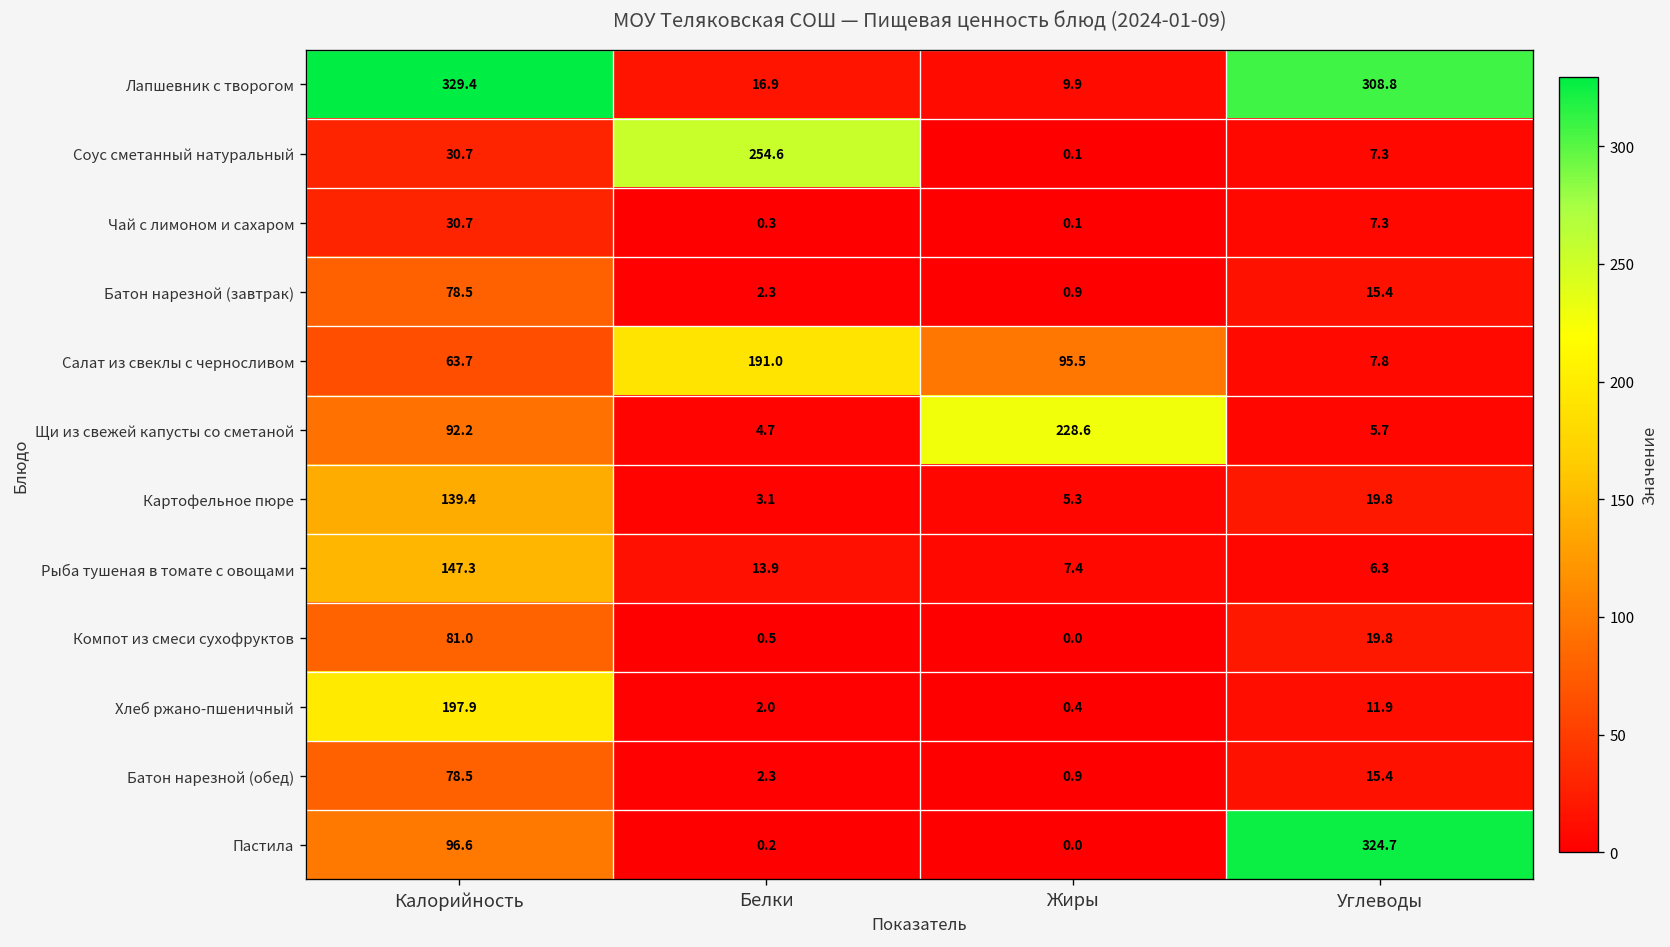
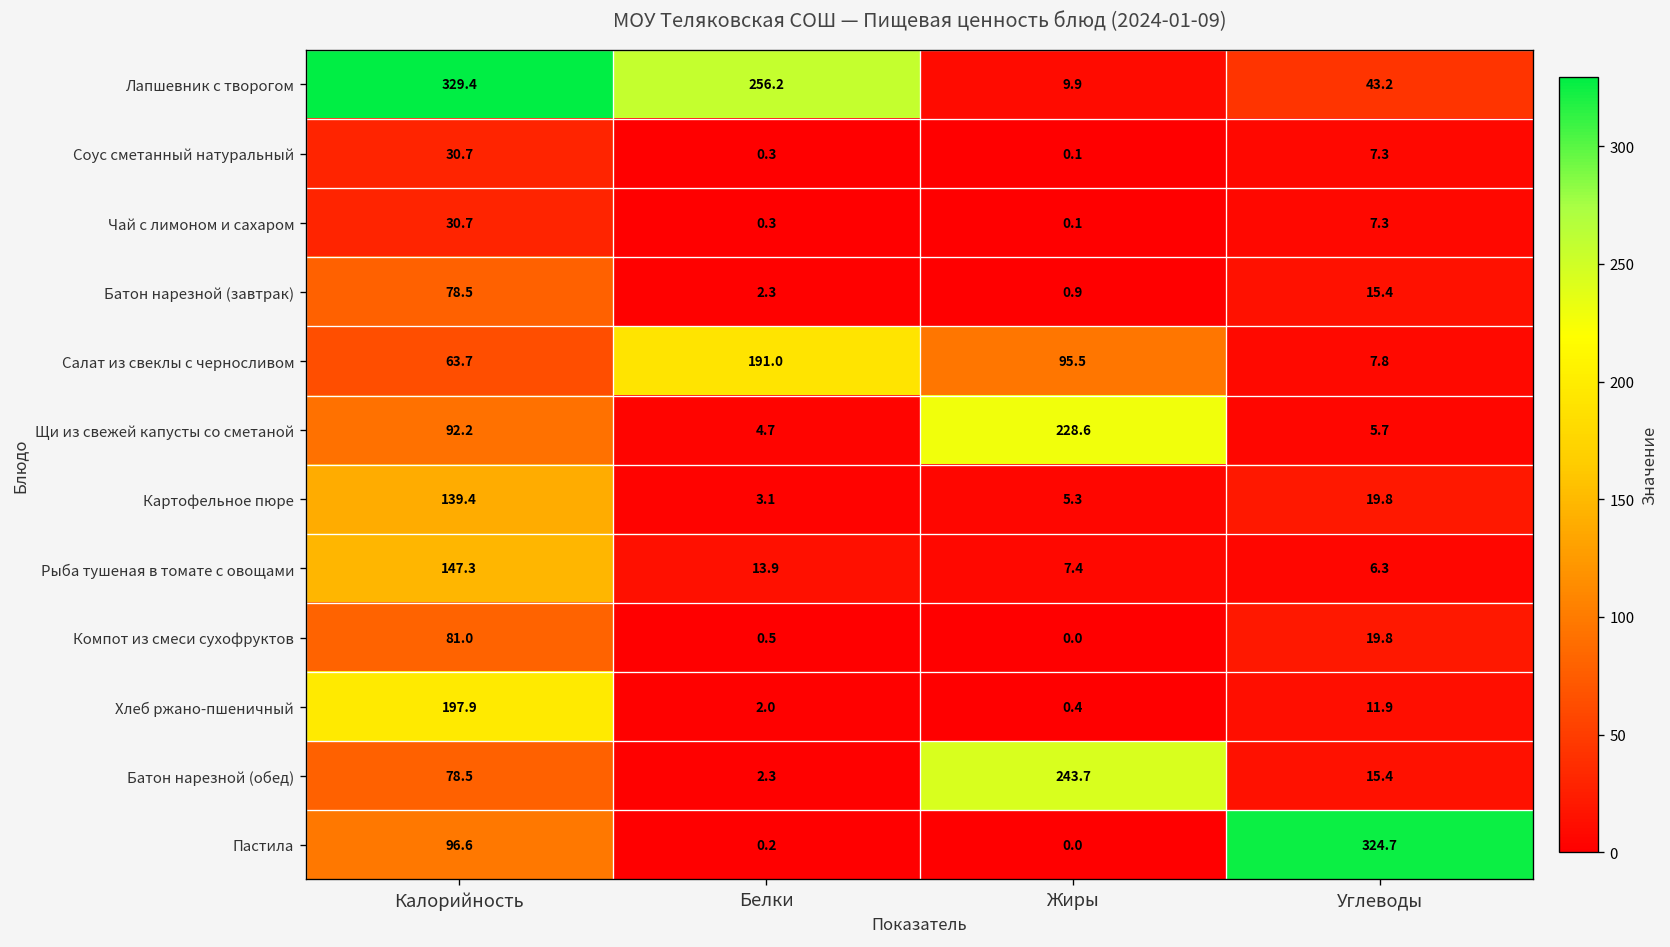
  {
    "Лапшевник с творогом": {
      "Калорийность": 329.4,
-     "Белки": 16.9,
+     "Белки": 256.2,
      "Жиры": 9.9,
-     "Углеводы": 308.8
+     "Углеводы": 43.2
    },
    "Соус сметанный натуральный": {
      "Калорийность": 30.7,
-     "Белки": 254.6,
+     "Белки": 0.3,
      "Жиры": 0.1,
      "Углеводы": 7.3
    },
    "Чай с лимоном и сахаром": {
      "Калорийность": 30.7,
      "Белки": 0.3,
      "Жиры": 0.1,
      "Углеводы": 7.3
    },
    "Батон нарезной (завтрак)": {
      "Калорийность": 78.5,
      "Белки": 2.3,
      "Жиры": 0.9,
      "Углеводы": 15.4
    },
    "Салат из свеклы с черносливом": {
      "Калорийность": 63.7,
      "Белки": 191.0,
      "Жиры": 95.5,
      "Углеводы": 7.8
    },
    "Щи из свежей капусты со сметаной": {
      "Калорийность": 92.2,
      "Белки": 4.7,
      "Жиры": 228.6,
      "Углеводы": 5.7
    },
    "Картофельное пюре": {
      "Калорийность": 139.4,
      "Белки": 3.1,
      "Жиры": 5.3,
      "Углеводы": 19.8
    },
    "Рыба тушеная в томате с овощами": {
      "Калорийность": 147.3,
      "Белки": 13.9,
      "Жиры": 7.4,
      "Углеводы": 6.3
    },
    "Компот из смеси сухофруктов": {
      "Калорийность": 81.0,
      "Белки": 0.5,
      "Жиры": 0.0,
      "Углеводы": 19.8
    },
    "Хлеб ржано-пшеничный": {
      "Калорийность": 197.9,
      "Белки": 2.0,
      "Жиры": 0.4,
      "Углеводы": 11.9
    },
    "Батон нарезной (обед)": {
      "Калорийность": 78.5,
      "Белки": 2.3,
-     "Жиры": 0.9,
+     "Жиры": 243.7,
      "Углеводы": 15.4
    },
    "Пастила": {
      "Калорийность": 96.6,
      "Белки": 0.2,
      "Жиры": 0.0,
      "Углеводы": 324.7
    }
  }
